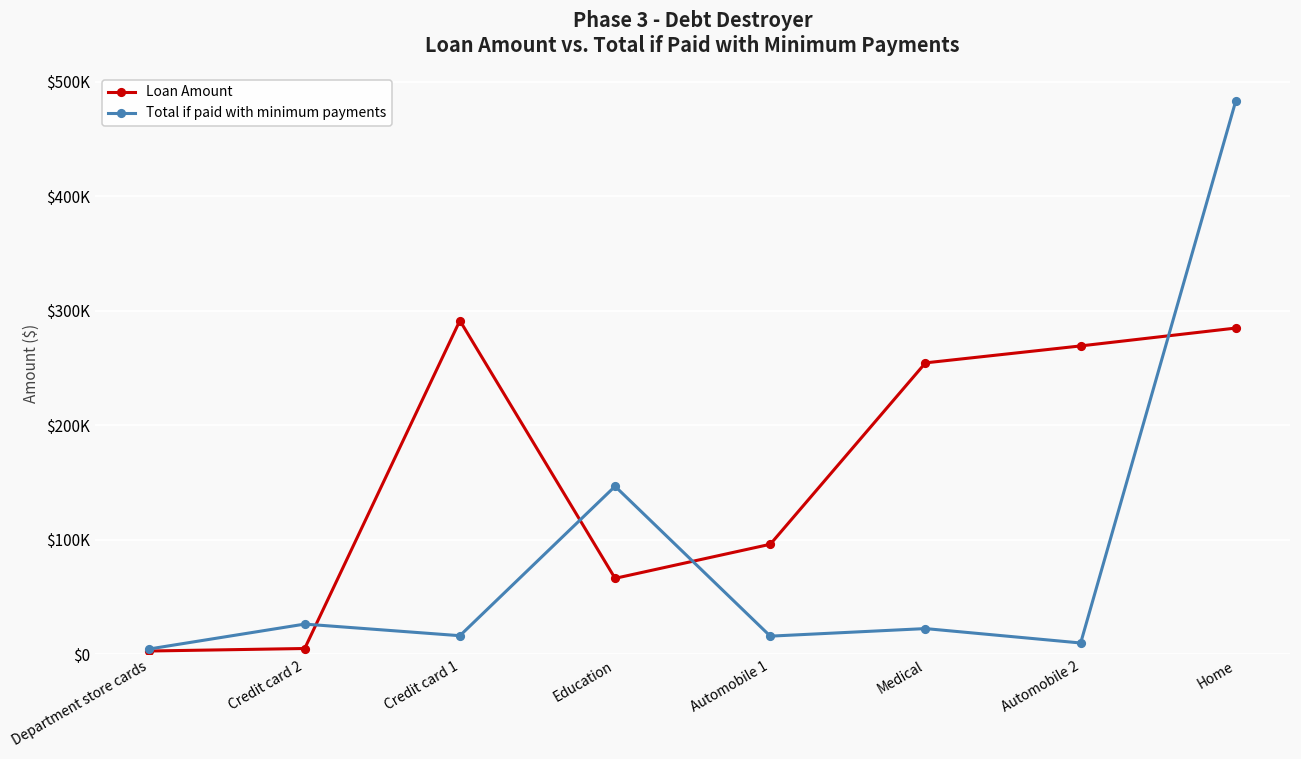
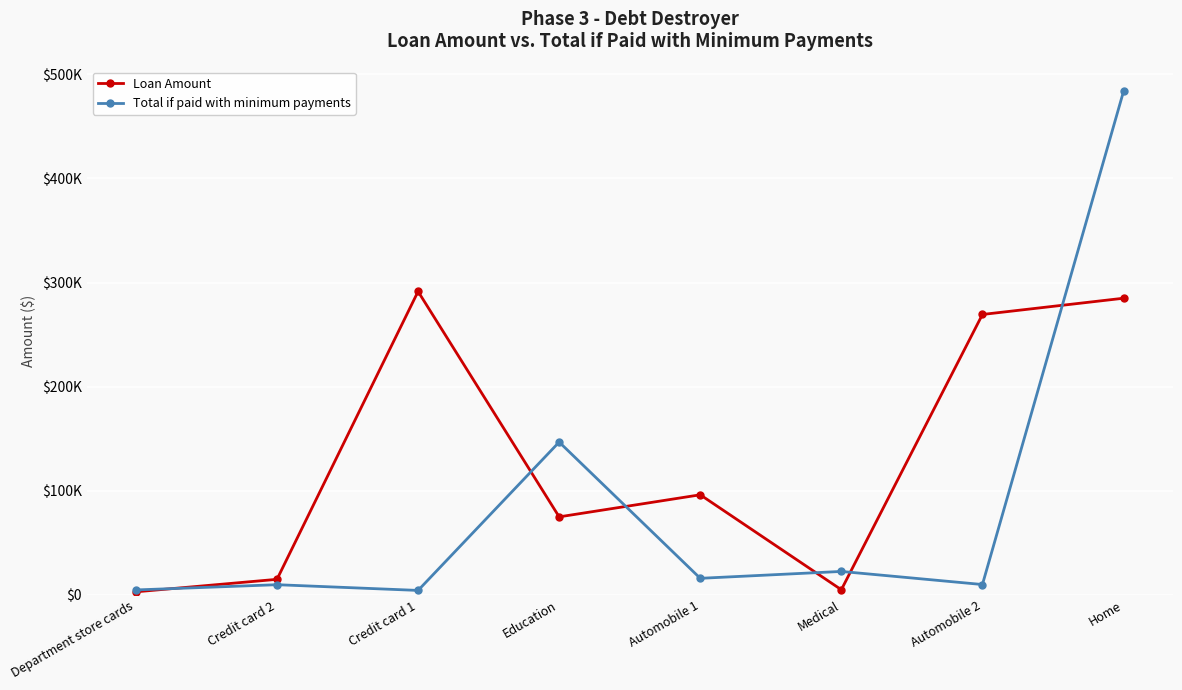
  {
    "Loan Amount": {
-     "Credit card 2": "$5000",
+     "Credit card 2": "$15000",
      "Credit card 1": "$292000",
-     "Education": "$66000",
+     "Education": "$75000",
      "Automobile 1": "$96000",
-     "Medical": "$255000",
+     "Medical": "$5000",
      "Automobile 2": "$269000",
      "Home": "$285000"
    },
    "Total if paid with minimum payments": {
-     "Credit card 2": "$26000",
-     "Credit card 1": "$16000",
+     "Credit card 2": "$10000",
+     "Credit card 1": "$4000",
      "Education": "$147000",
      "Automobile 1": "$16000",
      "Medical": "$23000",
      "Automobile 2": "$10000",
      "Home": "$484000"
    }
  }
